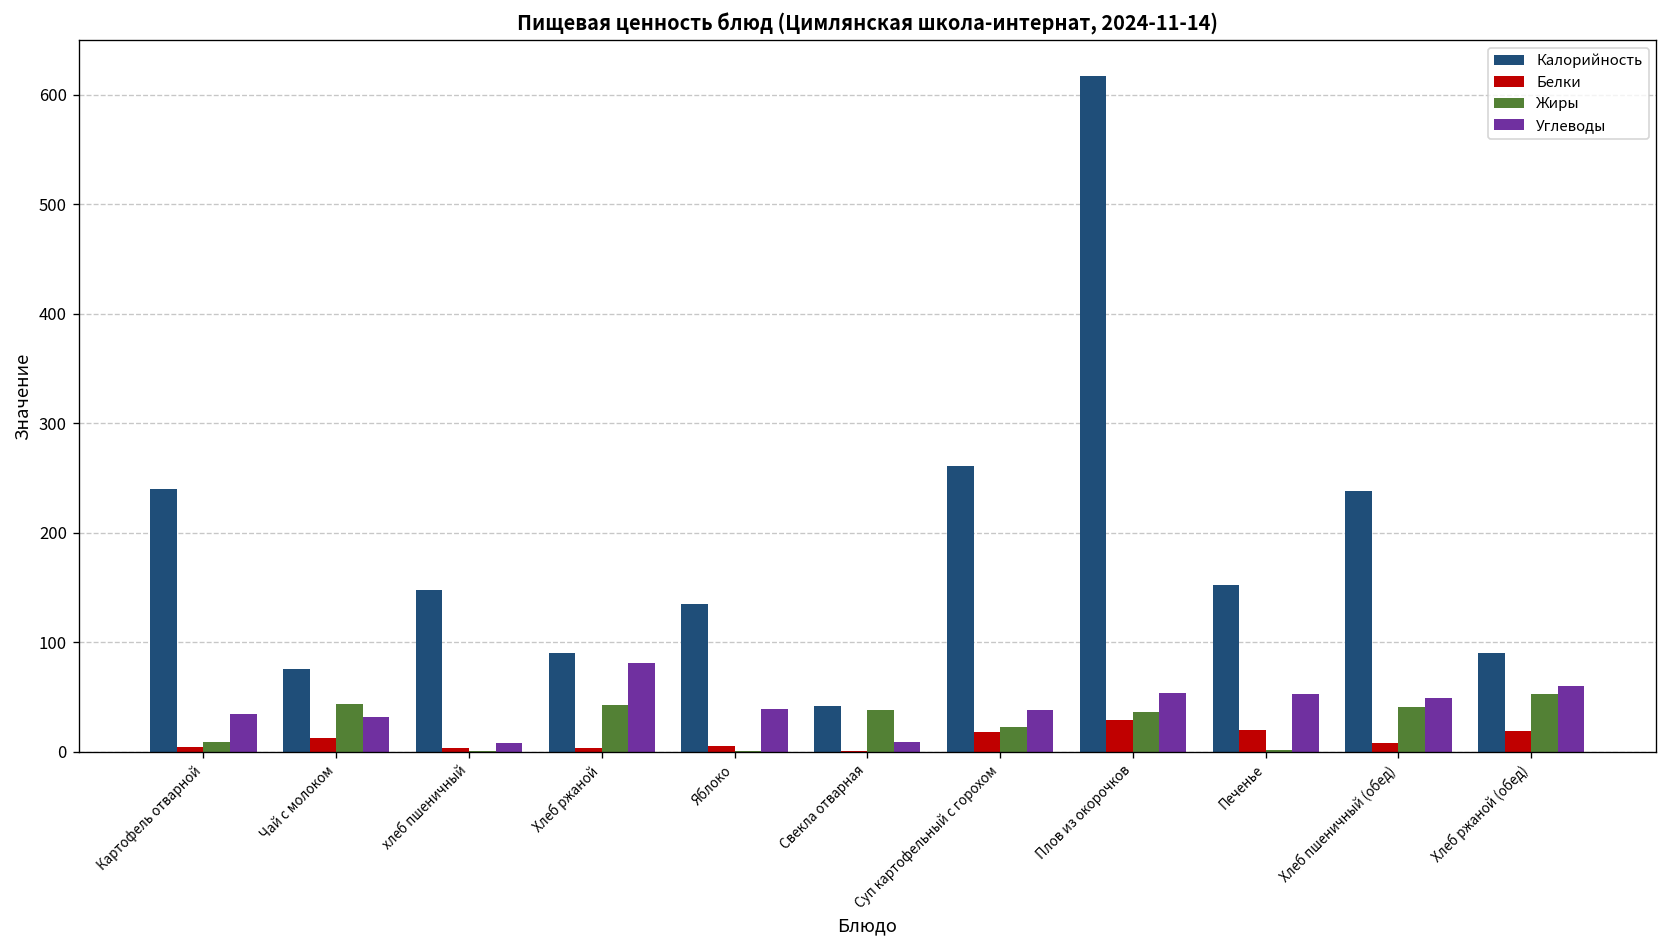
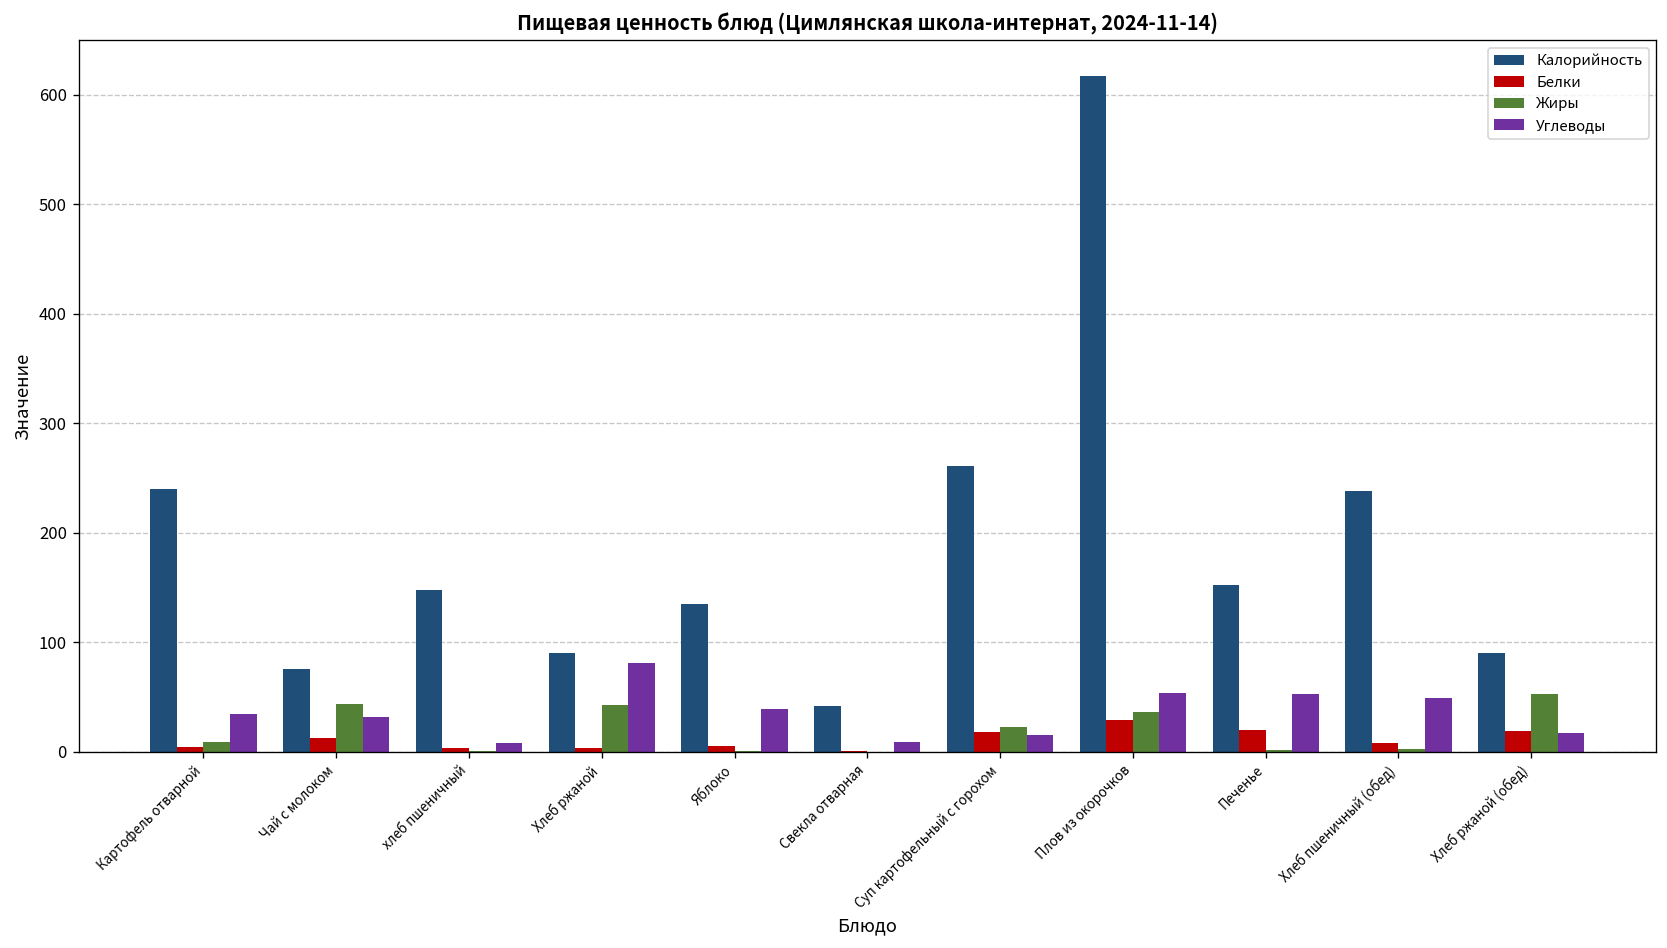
  {
    "Калорийность": {
      "Картофель отварной": 240,
      "Чай с молоком": 80,
      "хлеб пшеничный": 150,
      "Хлеб ржаной": 90,
      "Яблоко": 140,
      "Свекла отварная": 40,
      "Суп картофельный с горохом": 260,
      "Плов из окорочков": 620,
      "Печенье": 150,
      "Хлеб пшеничный (обед)": 240,
      "Хлеб ржаной (обед)": 90
    },
    "Белки": {
      "Картофель отварной": 0,
      "Чай с молоком": 10,
      "хлеб пшеничный": 0,
      "Хлеб ржаной": 0,
      "Яблоко": 10,
      "Суп картофельный с горохом": 20,
      "Плов из окорочков": 30,
      "Печенье": 20,
      "Хлеб пшеничный (обед)": 10,
      "Хлеб ржаной (обед)": 20
    },
    "Жиры": {
      "Картофель отварной": 10,
      "Чай с молоком": 40,
      "Хлеб ржаной": 40,
-     "Свекла отварная": 40,
+     "Свекла отварная": 0,
      "Суп картофельный с горохом": 20,
      "Плов из окорочков": 40,
-     "Хлеб пшеничный (обед)": 40,
+     "Хлеб пшеничный (обед)": 0,
      "Хлеб ржаной (обед)": 50
    },
    "Углеводы": {
      "Картофель отварной": 40,
      "Чай с молоком": 30,
      "хлеб пшеничный": 10,
      "Хлеб ржаной": 80,
      "Яблоко": 40,
      "Свекла отварная": 10,
-     "Суп картофельный с горохом": 40,
+     "Суп картофельный с горохом": 20,
      "Плов из окорочков": 50,
      "Печенье": 50,
      "Хлеб пшеничный (обед)": 50,
-     "Хлеб ржаной (обед)": 60
+     "Хлеб ржаной (обед)": 20
    }
  }
